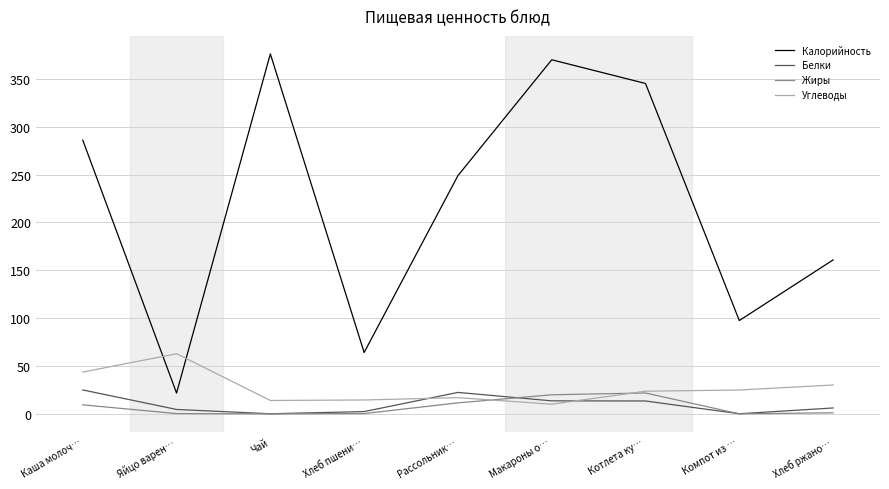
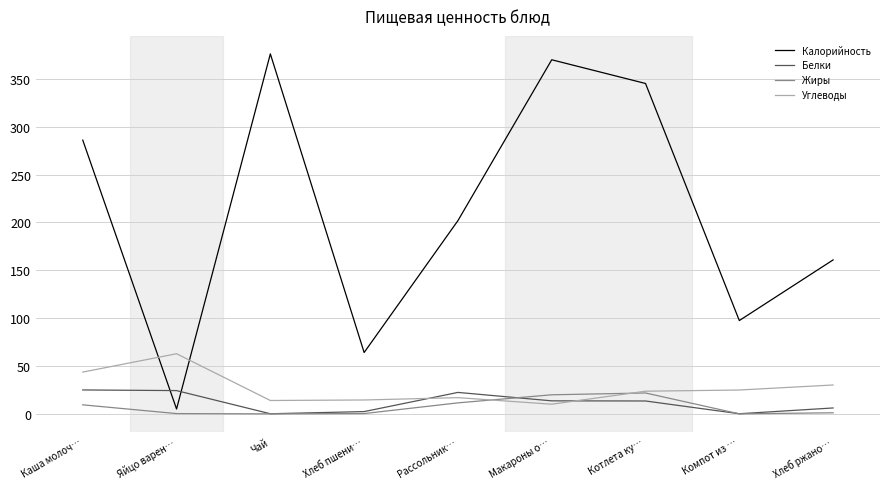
  {
    "Калорийность": {
      "Каша молоч…": 290,
-     "Яйцо варен…": 20,
+     "Яйцо варен…": 10,
      "Чай": 380,
      "Хлеб пшени…": 60,
-     "Рассольник…": 250,
+     "Рассольник…": 200,
      "Макароны о…": 370,
      "Котлета ку…": 350,
      "Компот из …": 100,
      "Хлеб ржано…": 160
    },
    "Белки": {
      "Каша молоч…": 20,
-     "Яйцо варен…": 0,
+     "Яйцо варен…": 20,
      "Рассольник…": 20,
      "Макароны о…": 10,
      "Котлета ку…": 10,
      "Хлеб ржано…": 10
    }
  }
